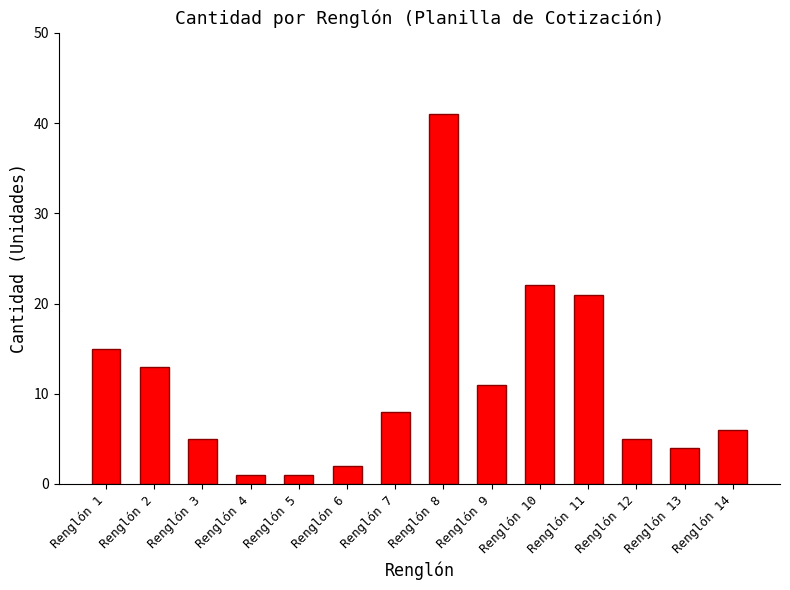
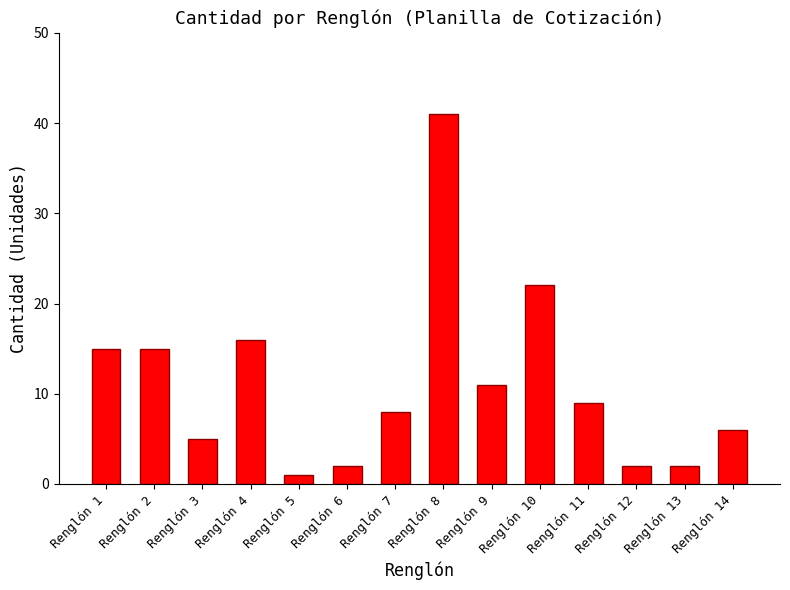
  {
    "Renglón 1": 15,
-   "Renglón 2": 13,
+   "Renglón 2": 15,
    "Renglón 3": 5,
-   "Renglón 4": 1,
+   "Renglón 4": 16,
    "Renglón 5": 1,
    "Renglón 6": 2,
    "Renglón 7": 8,
    "Renglón 8": 41,
    "Renglón 9": 11,
    "Renglón 10": 22,
-   "Renglón 11": 21,
-   "Renglón 12": 5,
-   "Renglón 13": 4,
+   "Renglón 11": 9,
+   "Renglón 12": 2,
+   "Renglón 13": 2,
    "Renglón 14": 6
  }
